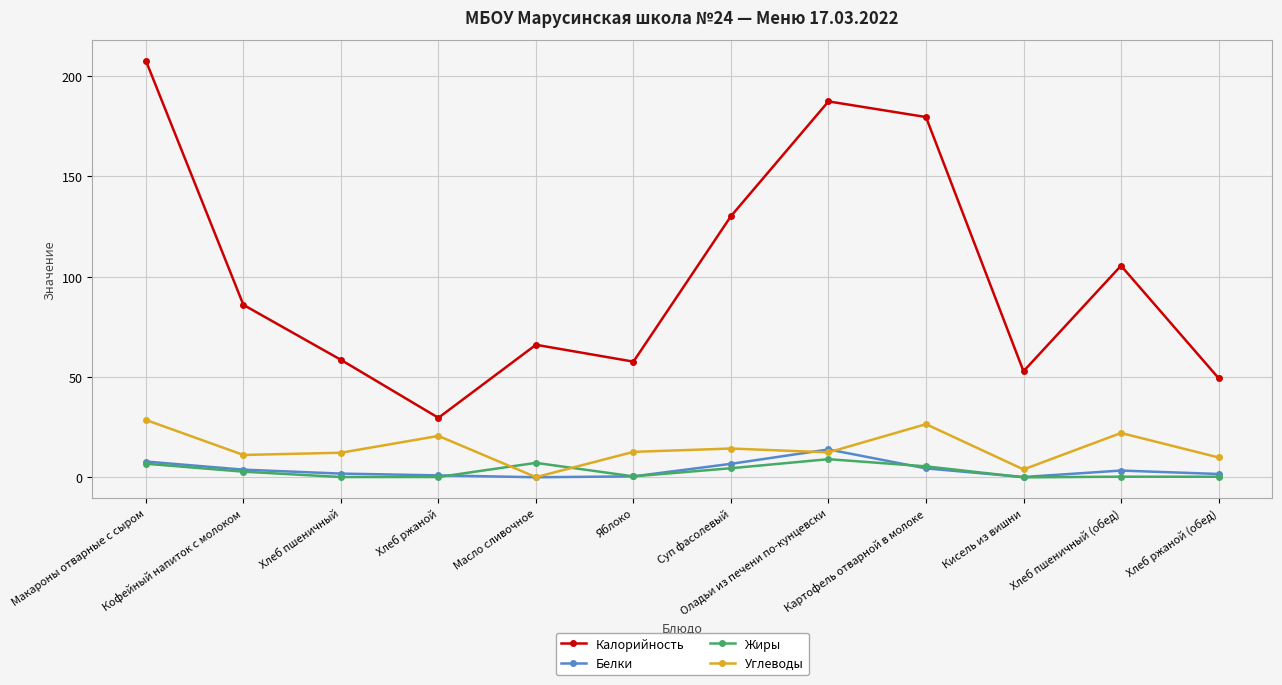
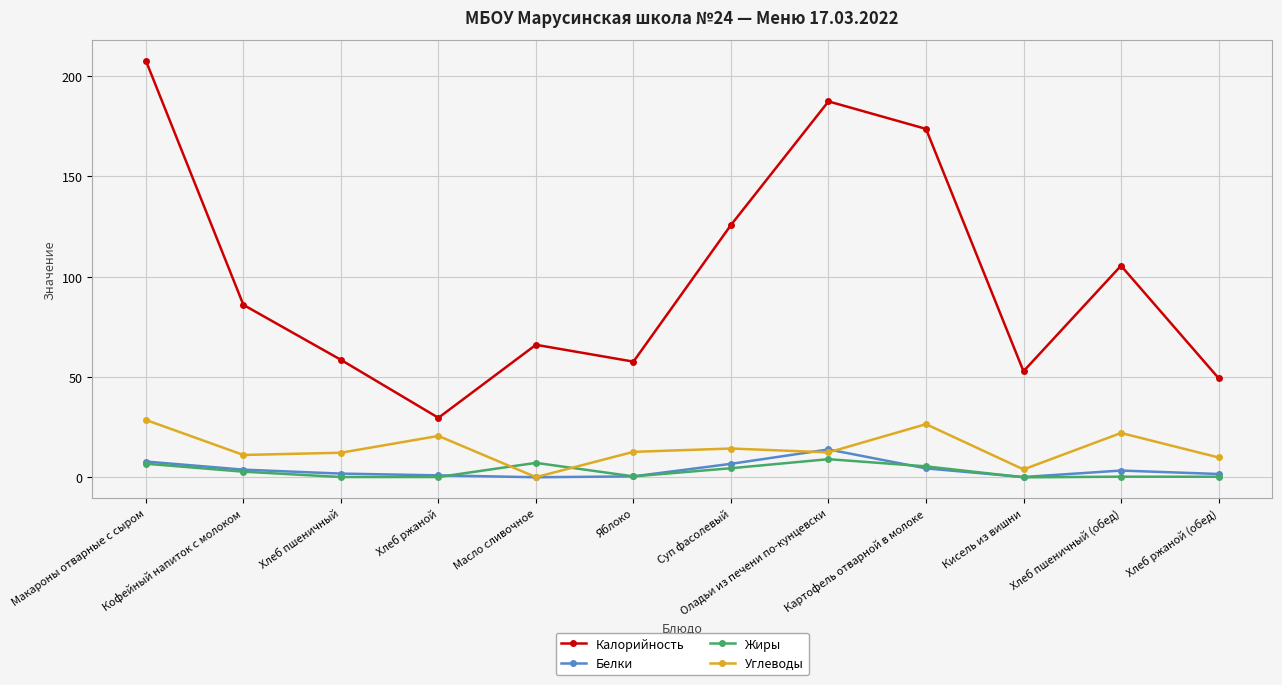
  {
    "Калорийность": {
      "Макароны отварные с сыром": 208,
      "Кофейный напиток с молоком": 86,
      "Хлеб пшеничный": 59,
      "Хлеб ржаной": 30,
      "Масло сливочное": 66,
      "Яблоко": 58,
-     "Суп фасолевый": 130,
+     "Суп фасолевый": 126,
      "Оладьи из печени по-кунцевски": 187,
-     "Картофель отварной в молоке": 180,
+     "Картофель отварной в молоке": 174,
      "Кисель из вишни": 53,
      "Хлеб пшеничный (обед)": 106,
      "Хлеб ржаной (обед)": 50
    },
    "Белки": {
      "Хлеб пшеничный": 2,
      "Суп фасолевый": 7,
      "Оладьи из печени по-кунцевски": 14,
      "Хлеб пшеничный (обед)": 3,
      "Хлеб ржаной (обед)": 2
    },
    "Жиры": {
      "Хлеб пшеничный": 0,
      "Масло сливочное": 7,
      "Суп фасолевый": 5,
      "Оладьи из печени по-кунцевски": 9,
      "Хлеб пшеничный (обед)": 0,
      "Хлеб ржаной (обед)": 0
    },
    "Углеводы": {
      "Макароны отварные с сыром": 29,
      "Кофейный напиток с молоком": 11,
      "Хлеб пшеничный": 12,
      "Хлеб ржаной": 21,
      "Яблоко": 13,
      "Суп фасолевый": 14,
      "Оладьи из печени по-кунцевски": 12,
      "Картофель отварной в молоке": 27,
      "Кисель из вишни": 4,
      "Хлеб пшеничный (обед)": 22,
      "Хлеб ржаной (обед)": 10
    }
  }
